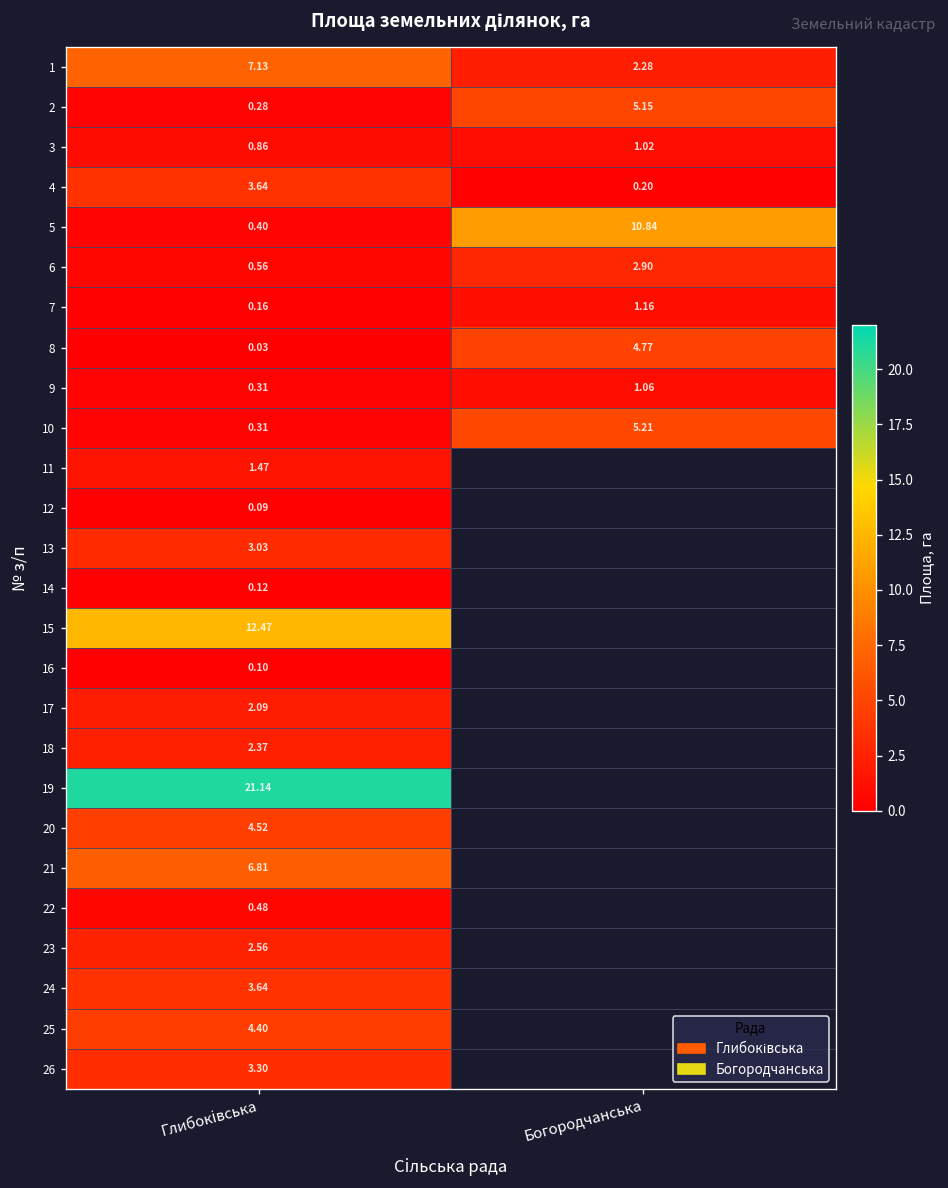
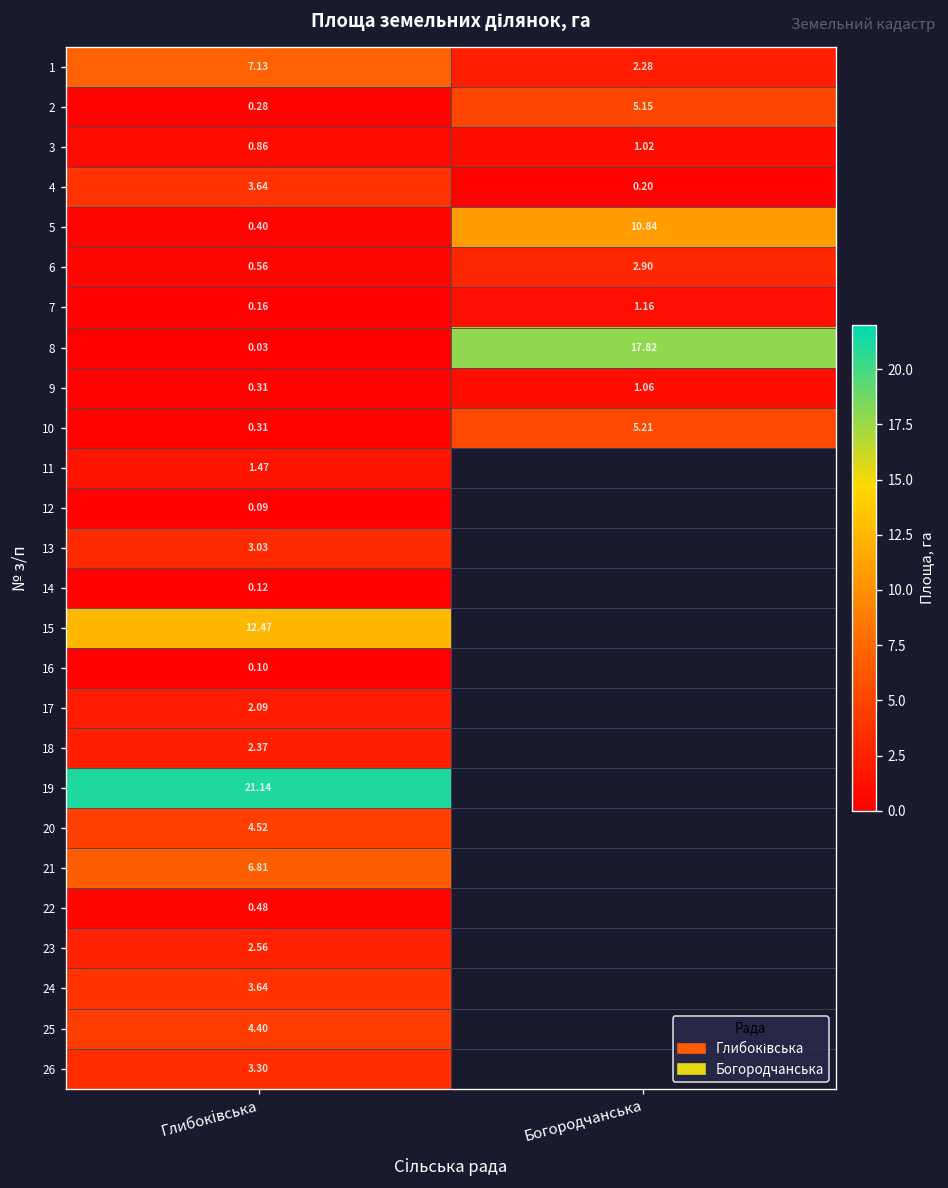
  {
    "1": {
      "Глибоківська": 7.13,
      "Богородчанська": 2.28
    },
    "2": {
      "Глибоківська": 0.28,
      "Богородчанська": 5.15
    },
    "3": {
      "Глибоківська": 0.86,
      "Богородчанська": 1.02
    },
    "4": {
      "Глибоківська": 3.64,
      "Богородчанська": 0.20
    },
    "5": {
      "Глибоківська": 0.40,
      "Богородчанська": 10.84
    },
    "6": {
      "Глибоківська": 0.56,
      "Богородчанська": 2.90
    },
    "7": {
      "Глибоківська": 0.16,
      "Богородчанська": 1.16
    },
    "8": {
      "Глибоківська": 0.03,
-     "Богородчанська": 4.77
+     "Богородчанська": 17.82
    },
    "9": {
      "Глибоківська": 0.31,
      "Богородчанська": 1.06
    },
    "10": {
      "Глибоківська": 0.31,
      "Богородчанська": 5.21
    },
    "11": {
      "Глибоківська": 1.47
    },
    "12": {
      "Глибоківська": 0.09
    },
    "13": {
      "Глибоківська": 3.03
    },
    "14": {
      "Глибоківська": 0.12
    },
    "15": {
      "Глибоківська": 12.47
    },
    "16": {
      "Глибоківська": 0.10
    },
    "17": {
      "Глибоківська": 2.09
    },
    "18": {
      "Глибоківська": 2.37
    },
    "19": {
      "Глибоківська": 21.14
    },
    "20": {
      "Глибоківська": 4.52
    },
    "21": {
      "Глибоківська": 6.81
    },
    "22": {
      "Глибоківська": 0.48
    },
    "23": {
      "Глибоківська": 2.56
    },
    "24": {
      "Глибоківська": 3.64
    },
    "25": {
      "Глибоківська": 4.40
    },
    "26": {
      "Глибоківська": 3.30
    }
  }
